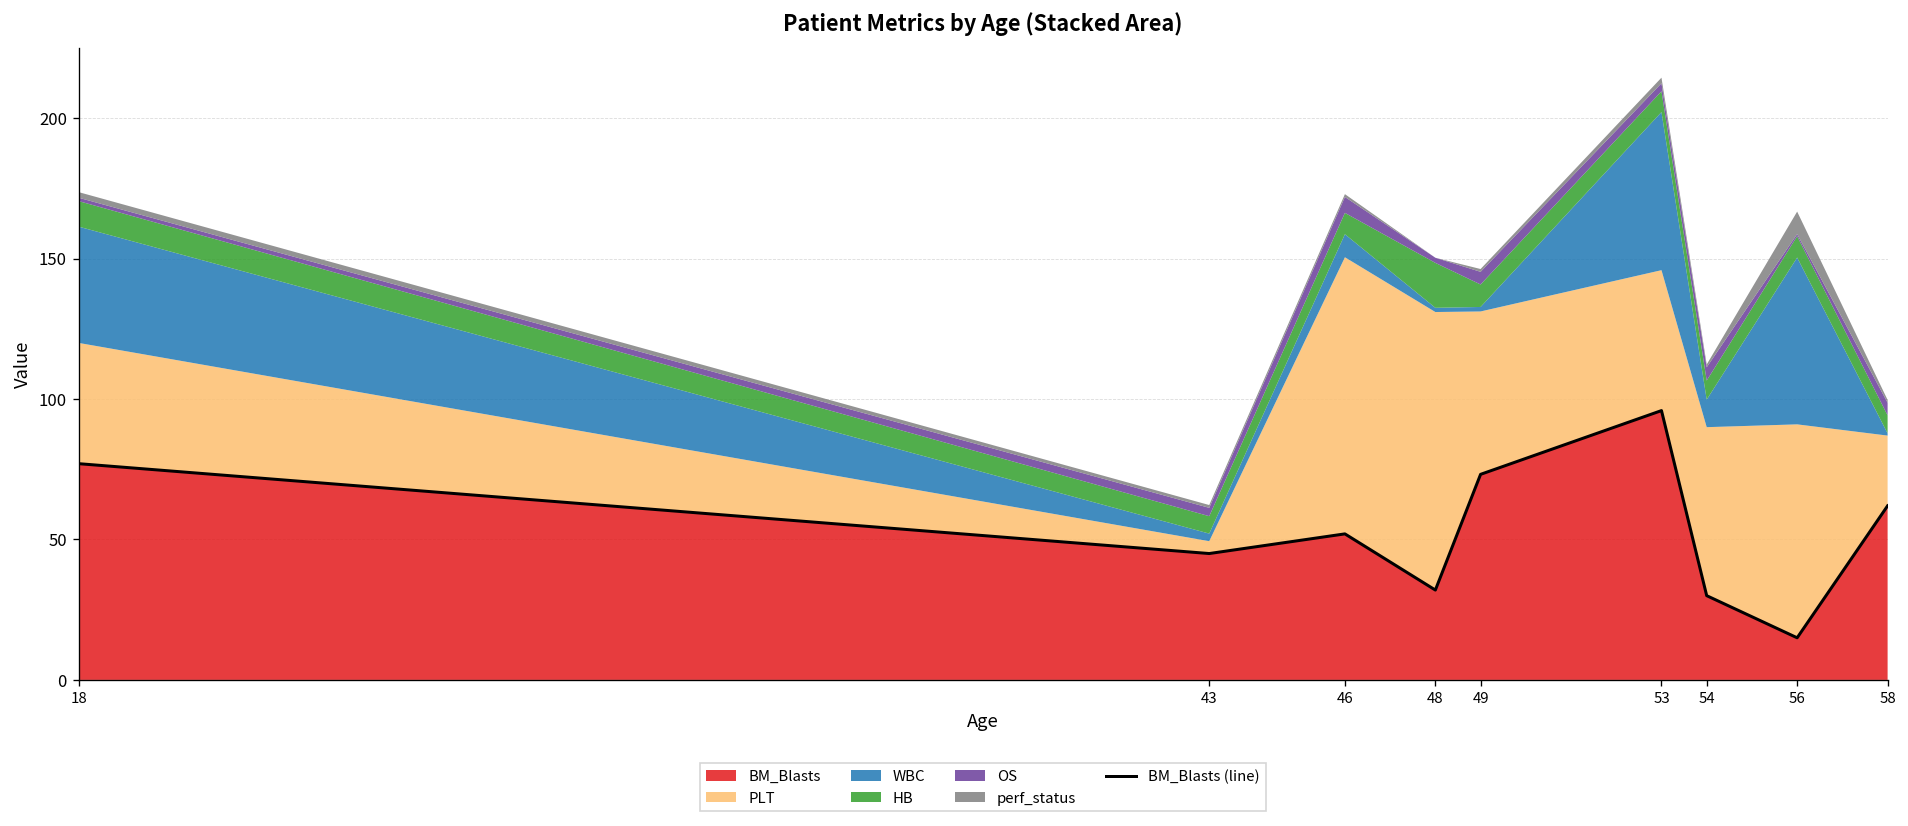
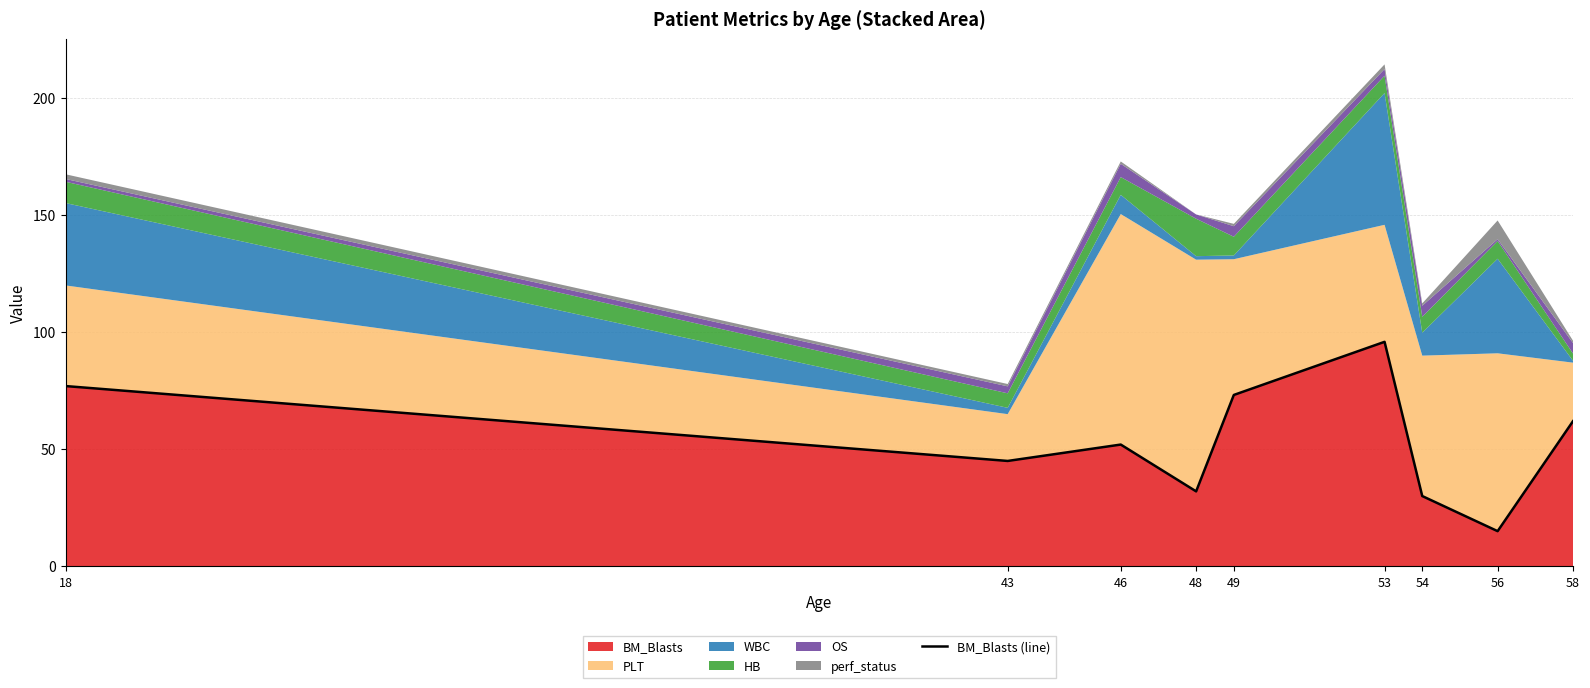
  {
    "BM_Blasts": {
      "18": 77,
      "43": 45,
      "46": 52,
      "48": 32,
      "49": 73,
      "53": 96,
      "54": 30,
      "56": 15,
      "58": 62
    },
    "PLT": {
      "18": 43,
-     "43": 4,
+     "43": 20,
      "46": 99,
      "48": 99,
      "49": 58,
      "53": 50,
      "54": 60,
      "56": 76
    },
    "WBC": {
-     "18": 41,
+     "18": 35,
      "43": 3,
      "46": 8,
      "48": 2,
      "49": 2,
      "53": 56,
      "54": 10,
-     "56": 59
+     "56": 40
    },
    "HB": {
      "18": 9,
      "43": 6,
      "46": 8,
      "48": 16,
      "49": 8,
      "53": 7,
      "54": 7,
-     "58": 6
+     "58": 3
    },
    "OS": {
      "18": 1,
      "53": 3
    },
    "perf_status": {
      "18": 2,
      "53": 2,
      "56": 8
    }
  }
